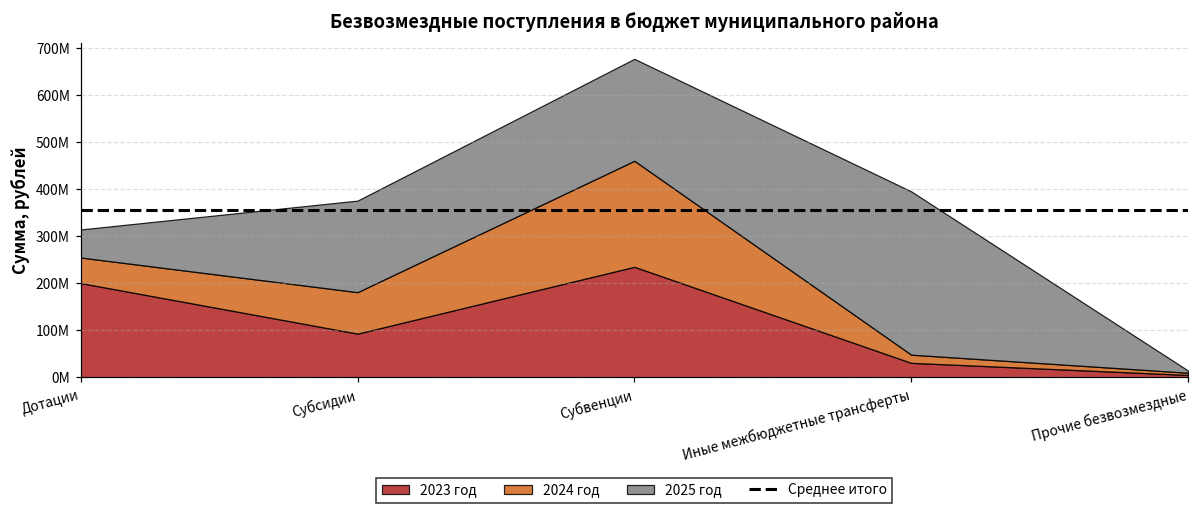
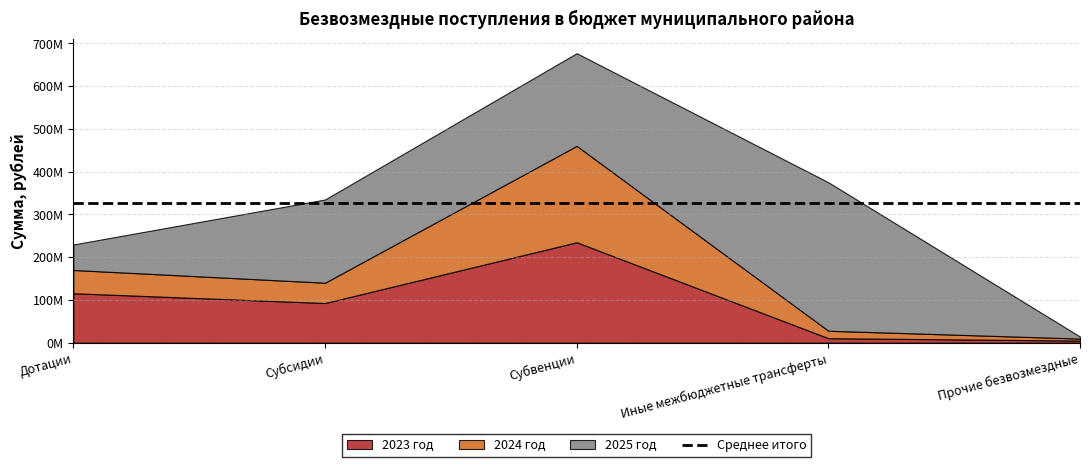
  {
    "2023 год": {
-     "Дотации": 200000000,
+     "Дотации": 120000000,
      "Субсидии": 90000000,
      "Субвенции": 230000000,
-     "Иные межбюджетные трансферты": 30000000
+     "Иные межбюджетные трансферты": 10000000
    },
    "2024 год": {
      "Дотации": 50000000,
-     "Субсидии": 90000000,
+     "Субсидии": 50000000,
      "Субвенции": 230000000,
      "Иные межбюджетные трансферты": 20000000
    },
    "2025 год": {
      "Дотации": 60000000,
      "Субсидии": 190000000,
      "Субвенции": 220000000,
      "Иные межбюджетные трансферты": 350000000
    }
  }
